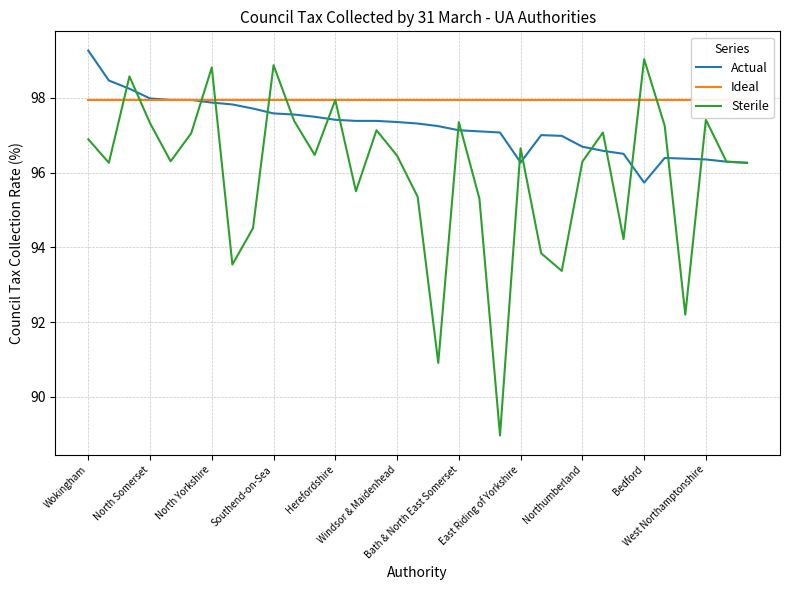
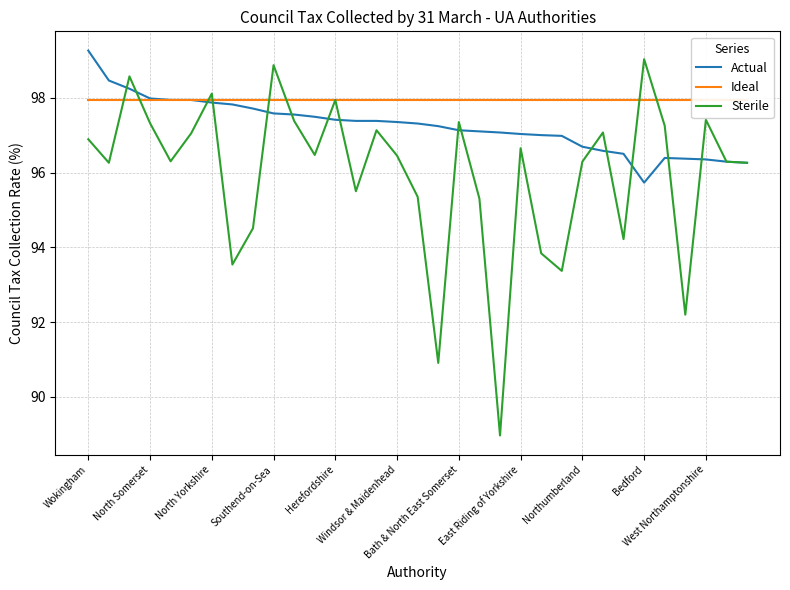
  {
    "Actual": {
      "Wokingham": 99.3,
      "North Yorkshire": 97.9,
      "Southend-on-Sea": 97.6,
      "Herefordshire": 97.4,
      "Windsor & Maidenhead": 97.4,
      "Bath & North East Somerset": 97.1,
-     "East Riding of Yorkshire": 96.3,
+     "East Riding of Yorkshire": 97.0,
      "Northumberland": 96.7,
      "Bedford": 95.7,
      "West Northamptonshire": 96.4
    },
    "Ideal": {
      "Wokingham": 97.9,
      "North Yorkshire": 97.9,
      "Southend-on-Sea": 97.9,
      "Windsor & Maidenhead": 97.9,
      "Bath & North East Somerset": 97.9,
      "East Riding of Yorkshire": 97.9,
      "Northumberland": 97.9,
      "Bedford": 97.9
    },
    "Sterile": {
      "Wokingham": 96.9,
      "North Somerset": 97.3,
-     "North Yorkshire": 98.8,
+     "North Yorkshire": 98.1,
      "Southend-on-Sea": 98.9,
      "Windsor & Maidenhead": 96.5,
      "Bath & North East Somerset": 97.4,
      "East Riding of Yorkshire": 96.7,
      "Northumberland": 96.3,
      "Bedford": 99.0,
      "West Northamptonshire": 97.4
    }
  }
